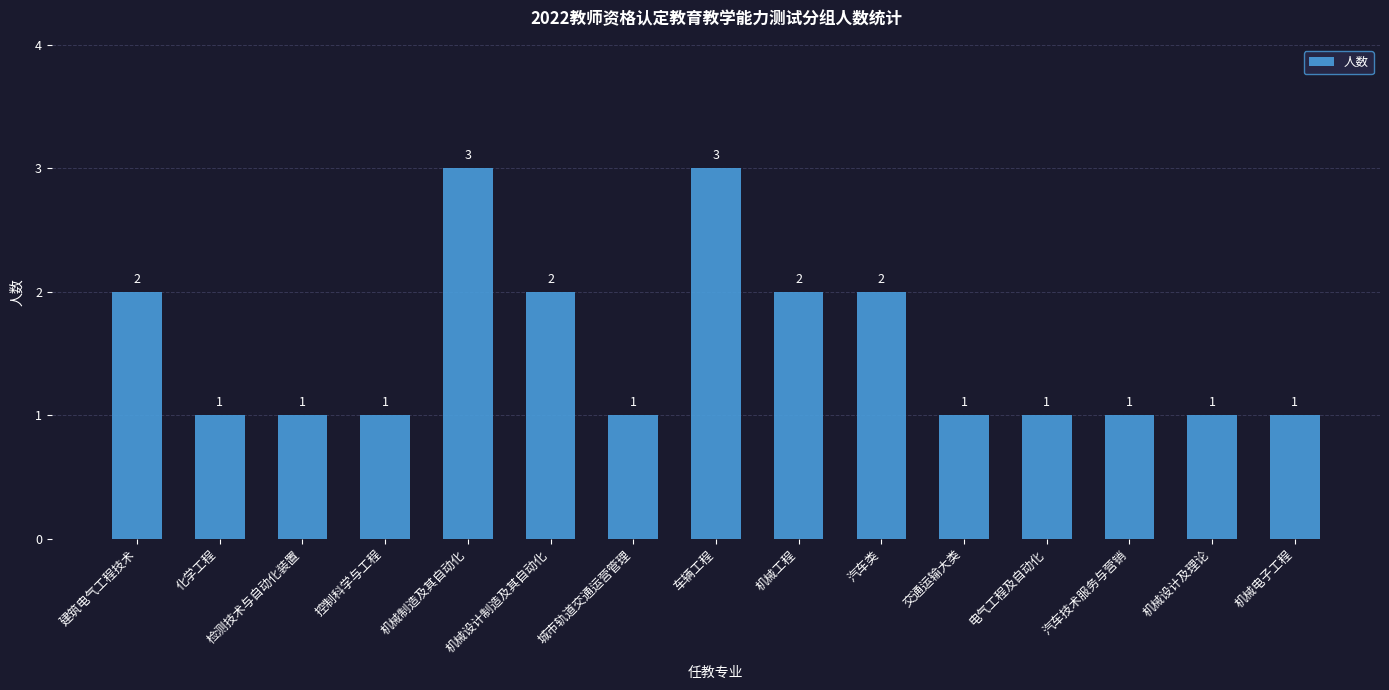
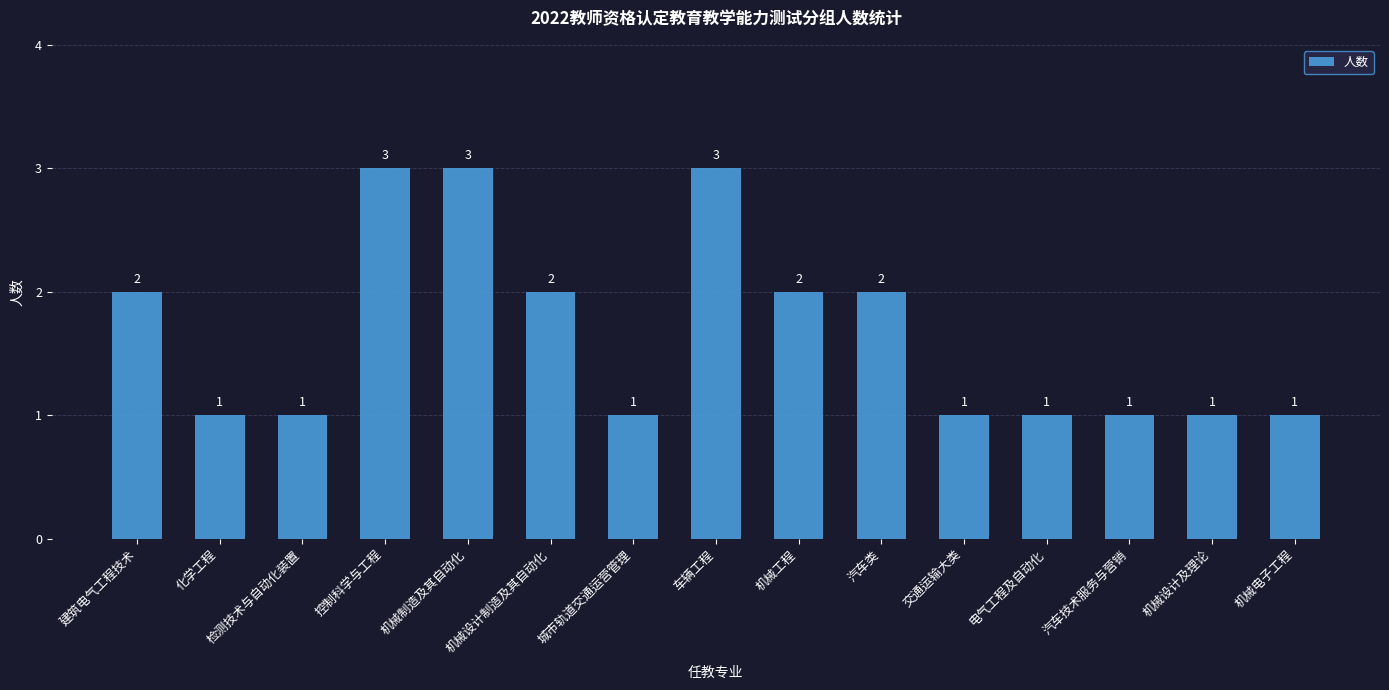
  {
    "建筑电气工程技术": 2,
    "化学工程": 1,
    "检测技术与自动化装置": 1,
-   "控制科学与工程": 1,
+   "控制科学与工程": 3,
    "机械制造及其自动化": 3,
    "机械设计制造及其自动化": 2,
    "城市轨道交通运营管理": 1,
    "车辆工程": 3,
    "机械工程": 2,
    "汽车类": 2,
    "交通运输大类": 1,
    "电气工程及自动化": 1,
    "汽车技术服务与营销": 1,
    "机械设计及理论": 1,
    "机械电子工程": 1
  }
